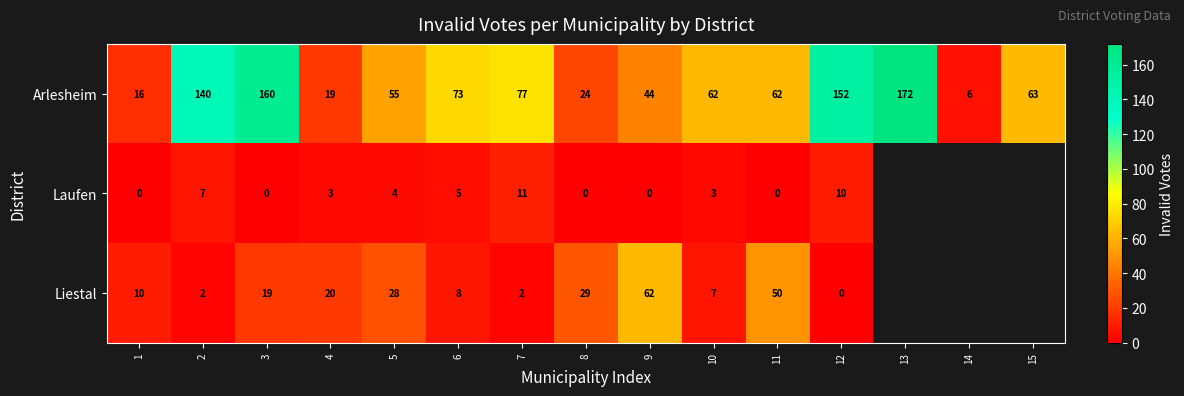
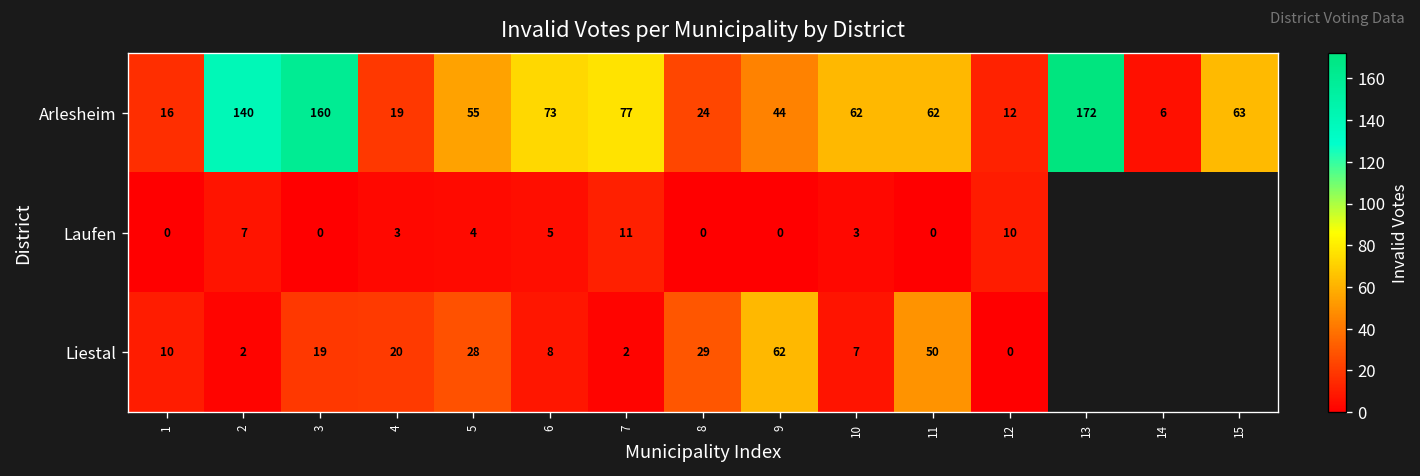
  {
    "Arlesheim": {
      "1": 16,
      "2": 140,
      "3": 160,
      "4": 19,
      "5": 55,
      "6": 73,
      "7": 77,
      "8": 24,
      "9": 44,
      "10": 62,
      "11": 62,
-     "12": 152,
+     "12": 12,
      "13": 172,
      "14": 6,
      "15": 63
    },
    "Laufen": {
      "1": 0,
      "2": 7,
      "3": 0,
      "4": 3,
      "5": 4,
      "6": 5,
      "7": 11,
      "8": 0,
      "9": 0,
      "10": 3,
      "11": 0,
      "12": 10
    },
    "Liestal": {
      "1": 10,
      "2": 2,
      "3": 19,
      "4": 20,
      "5": 28,
      "6": 8,
      "7": 2,
      "8": 29,
      "9": 62,
      "10": 7,
      "11": 50,
      "12": 0
    }
  }
